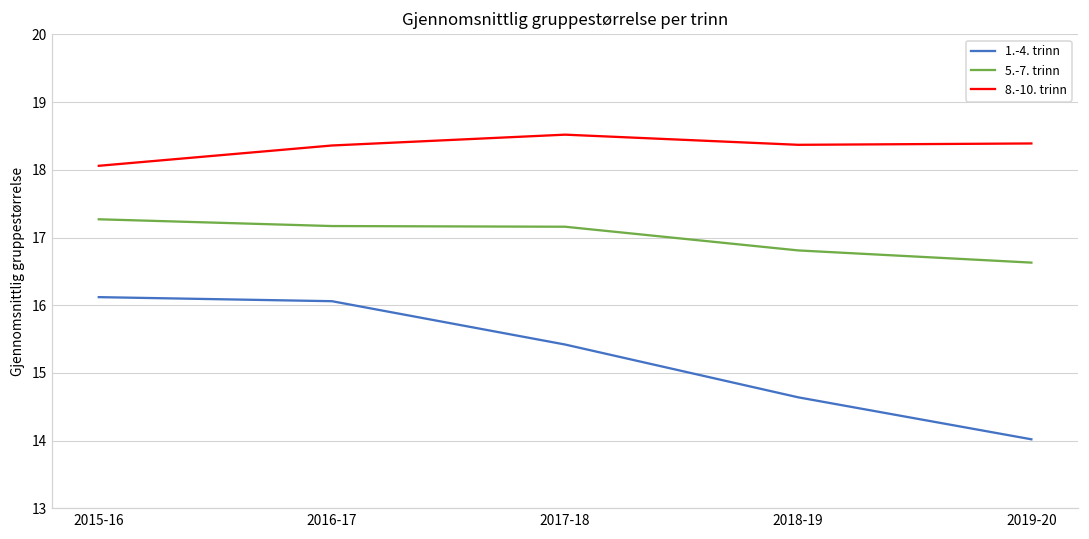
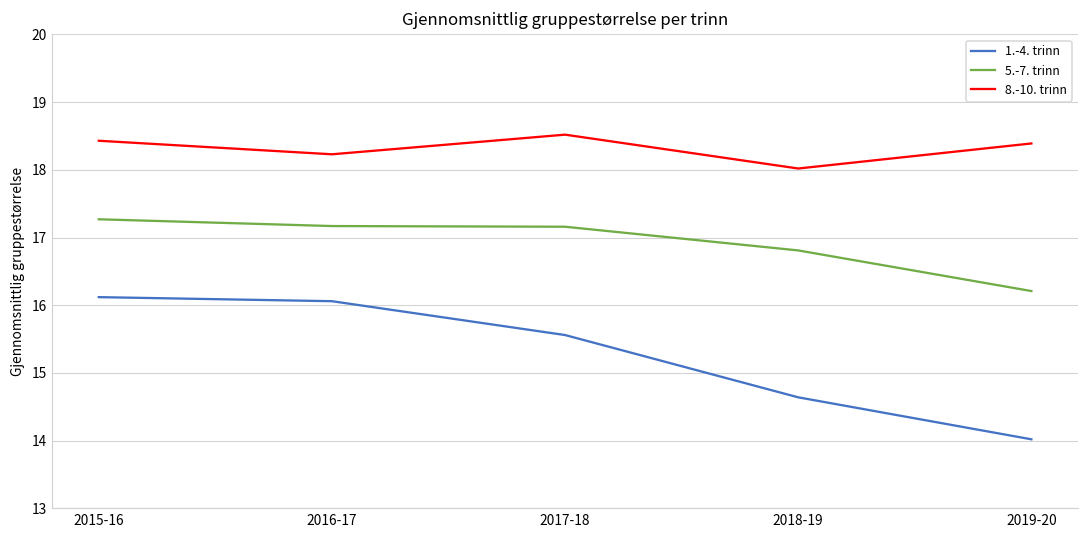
  {
    "1.-4. trinn": {
      "2015-16": 16.1,
      "2016-17": 16.1,
-     "2017-18": 15.4,
+     "2017-18": 15.6,
      "2018-19": 14.6,
      "2019-20": 14.0
    },
    "5.-7. trinn": {
      "2015-16": 17.3,
      "2016-17": 17.2,
      "2017-18": 17.2,
      "2018-19": 16.8,
-     "2019-20": 16.6
+     "2019-20": 16.2
    },
    "8.-10. trinn": {
-     "2015-16": 18.1,
-     "2016-17": 18.4,
+     "2015-16": 18.4,
+     "2016-17": 18.2,
      "2017-18": 18.5,
-     "2018-19": 18.4,
+     "2018-19": 18.0,
      "2019-20": 18.4
    }
  }
